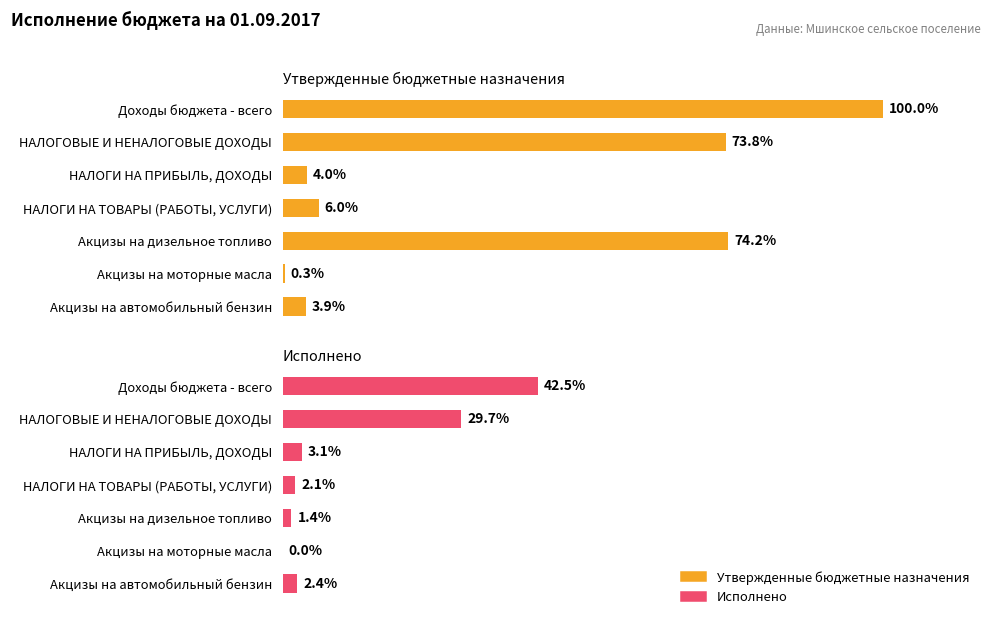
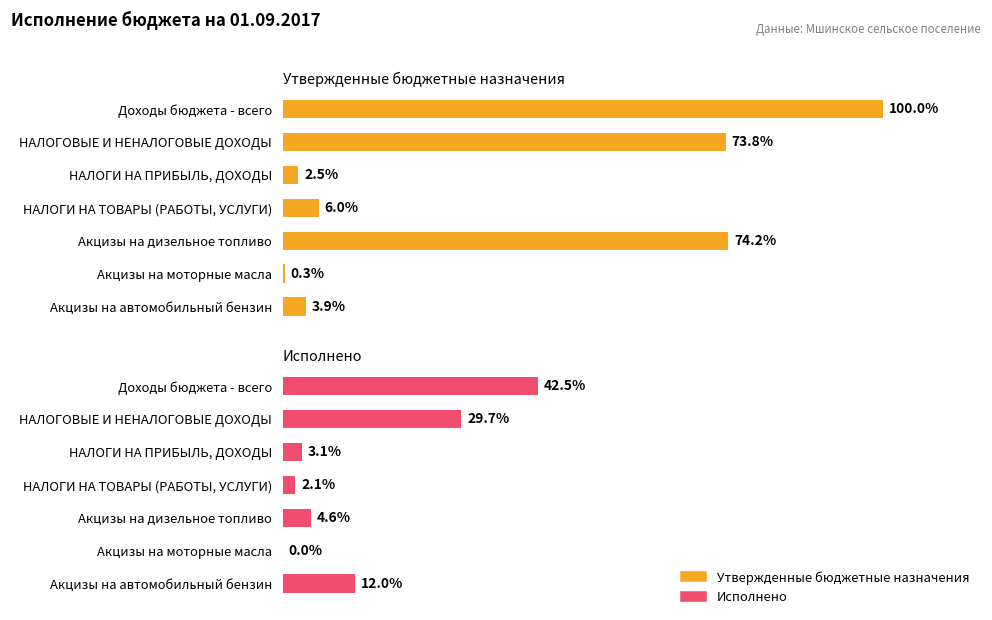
  {
    "Утвержденные бюджетные назначения": {
      "Доходы бюджета - всего": "100.0%",
      "НАЛОГОВЫЕ И НЕНАЛОГОВЫЕ ДОХОДЫ": "73.8%",
-     "НАЛОГИ НА ПРИБЫЛЬ, ДОХОДЫ": "4.0%",
+     "НАЛОГИ НА ПРИБЫЛЬ, ДОХОДЫ": "2.5%",
      "НАЛОГИ НА ТОВАРЫ (РАБОТЫ, УСЛУГИ)": "6.0%",
      "Акцизы на дизельное топливо": "74.2%",
      "Акцизы на моторные масла": "0.3%",
      "Акцизы на автомобильный бензин": "3.9%"
    },
    "Исполнено": {
      "Доходы бюджета - всего": "42.5%",
      "НАЛОГОВЫЕ И НЕНАЛОГОВЫЕ ДОХОДЫ": "29.7%",
      "НАЛОГИ НА ПРИБЫЛЬ, ДОХОДЫ": "3.1%",
      "НАЛОГИ НА ТОВАРЫ (РАБОТЫ, УСЛУГИ)": "2.1%",
-     "Акцизы на дизельное топливо": "1.4%",
+     "Акцизы на дизельное топливо": "4.6%",
      "Акцизы на моторные масла": "0.0%",
-     "Акцизы на автомобильный бензин": "2.4%"
+     "Акцизы на автомобильный бензин": "12.0%"
    }
  }
